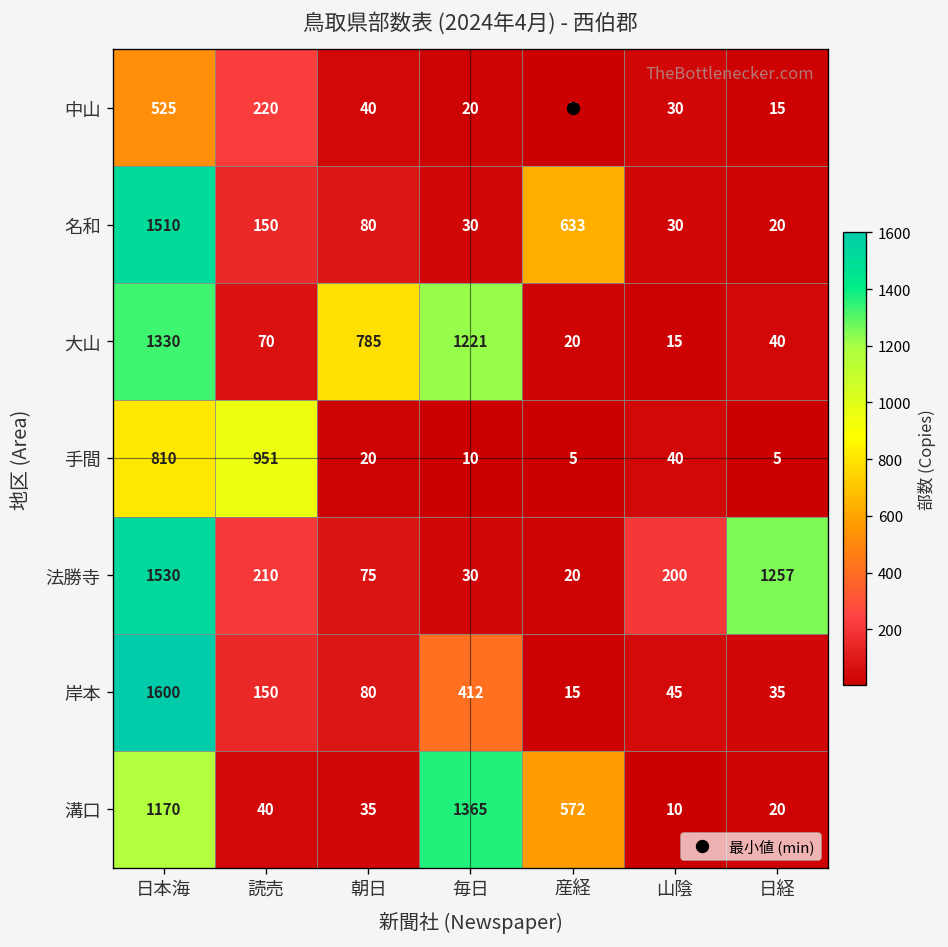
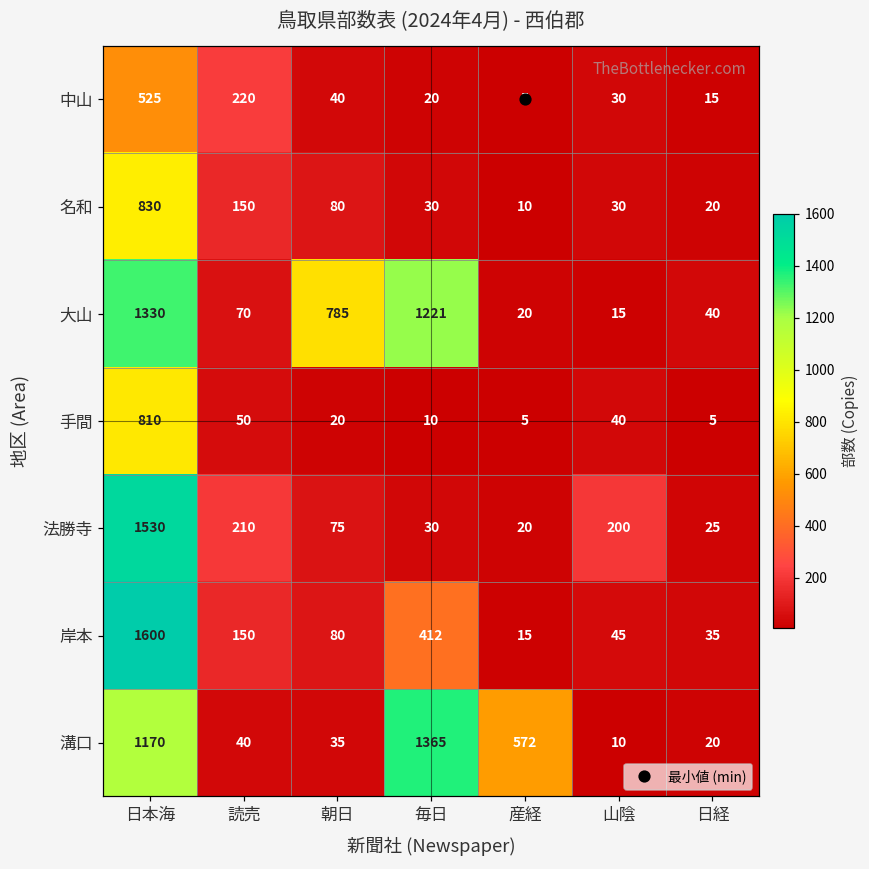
  {
    "中山": {
      "日本海": 525,
      "読売": 220,
      "朝日": 40,
      "毎日": 20,
      "山陰": 30
    },
    "名和": {
-     "日本海": 1510,
+     "日本海": 830,
      "読売": 150,
      "朝日": 80,
      "毎日": 30,
-     "産経": 633,
+     "産経": 10,
      "山陰": 30,
      "日経": 20
    },
    "大山": {
      "日本海": 1330,
      "読売": 70,
      "朝日": 785,
      "毎日": 1221,
      "産経": 20,
      "山陰": 15,
      "日経": 40
    },
    "手間": {
      "日本海": 810,
-     "読売": 951,
+     "読売": 50,
      "朝日": 20,
      "毎日": 10,
      "産経": 5,
      "山陰": 40,
      "日経": 5
    },
    "法勝寺": {
      "日本海": 1530,
      "読売": 210,
      "朝日": 75,
      "毎日": 30,
      "産経": 20,
      "山陰": 200,
-     "日経": 1257
+     "日経": 25
    },
    "岸本": {
      "日本海": 1600,
      "読売": 150,
      "朝日": 80,
      "毎日": 412,
      "産経": 15,
      "山陰": 45,
      "日経": 35
    },
    "溝口": {
      "日本海": 1170,
      "読売": 40,
      "朝日": 35,
      "毎日": 1365,
      "産経": 572,
      "山陰": 10,
      "日経": 20
    }
  }
